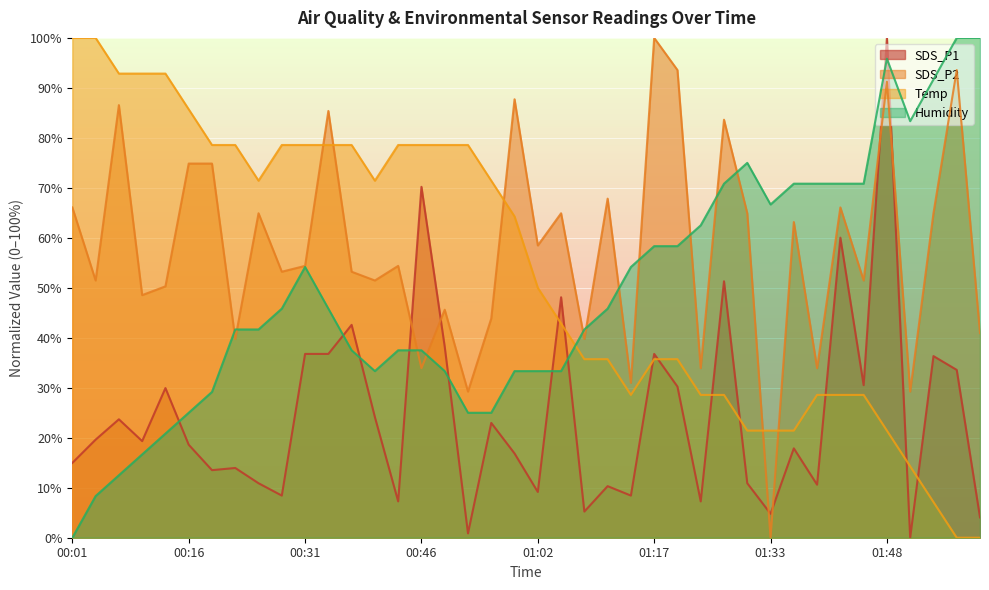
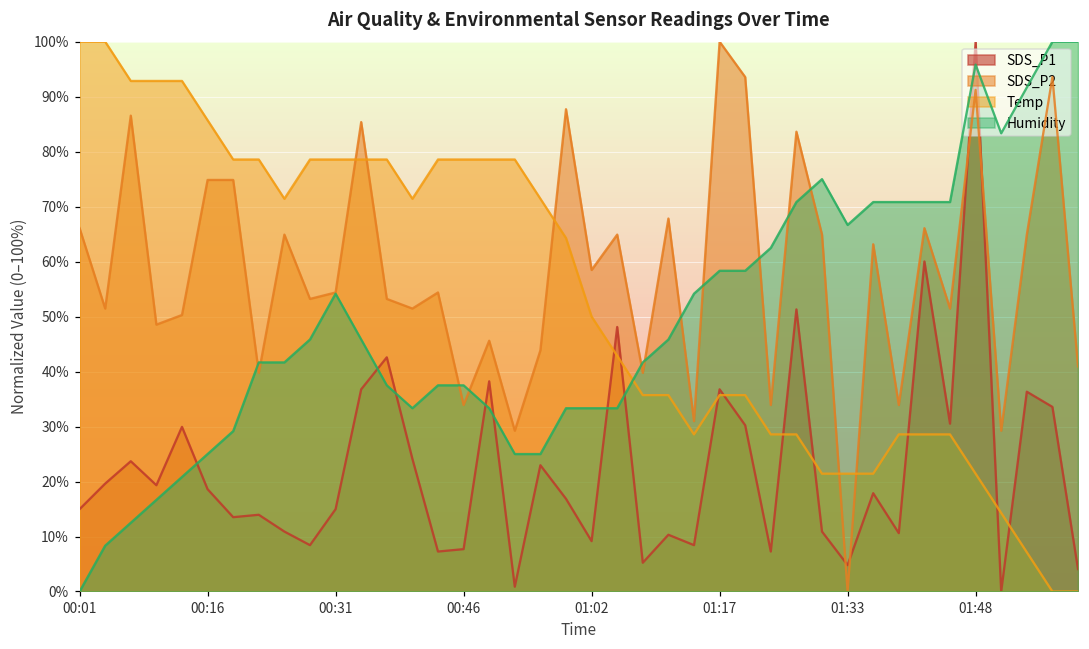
  {
    "SDS_P1": {
      "00:01": "15%",
      "00:16": "19%",
-     "00:31": "37%",
-     "00:46": "70%",
+     "00:31": "15%",
+     "00:46": "8%",
      "01:02": "9%",
      "01:17": "37%",
      "01:33": "5%",
      "01:48": "100%"
    },
    "Humidity": {
      "00:01": "0%",
      "00:16": "25%",
      "00:46": "37%",
      "01:02": "33%",
      "01:17": "58%",
      "01:33": "67%"
    }
  }
